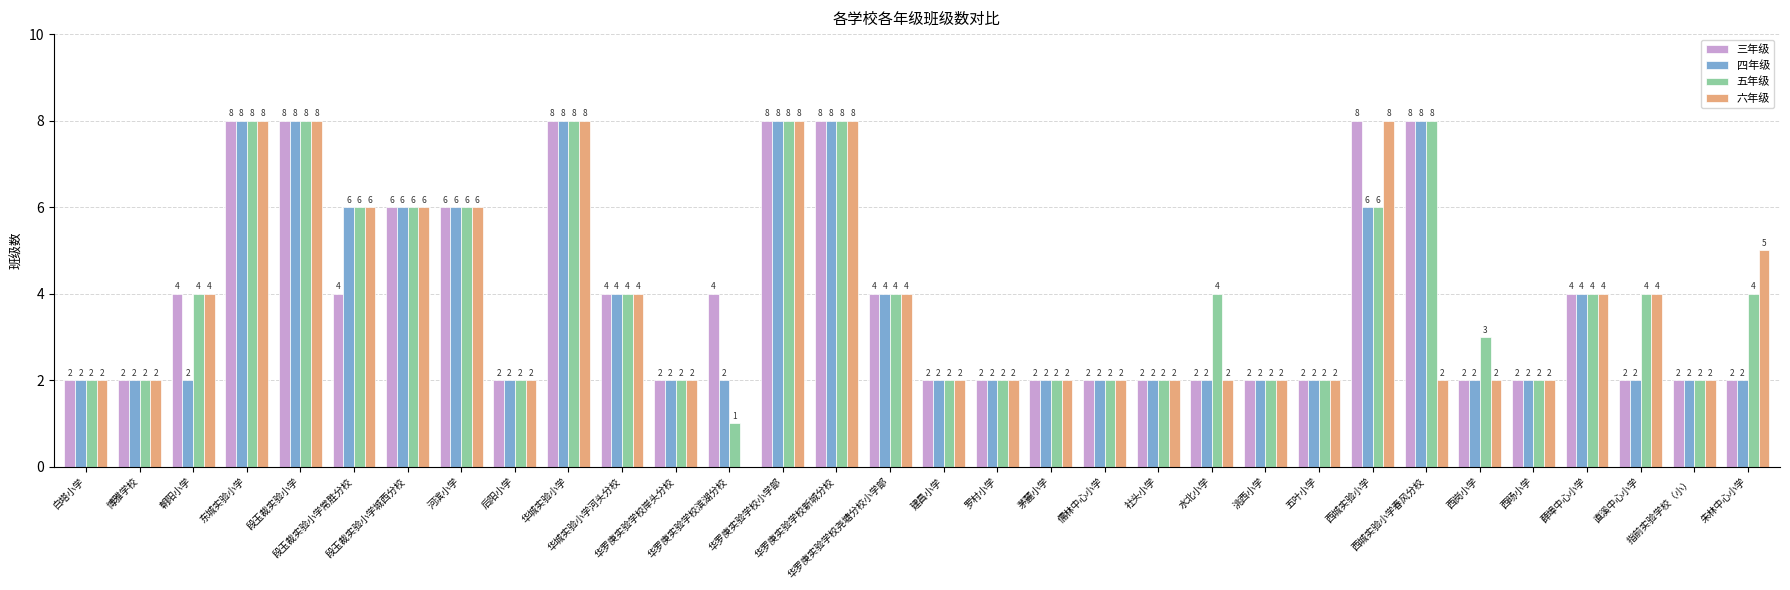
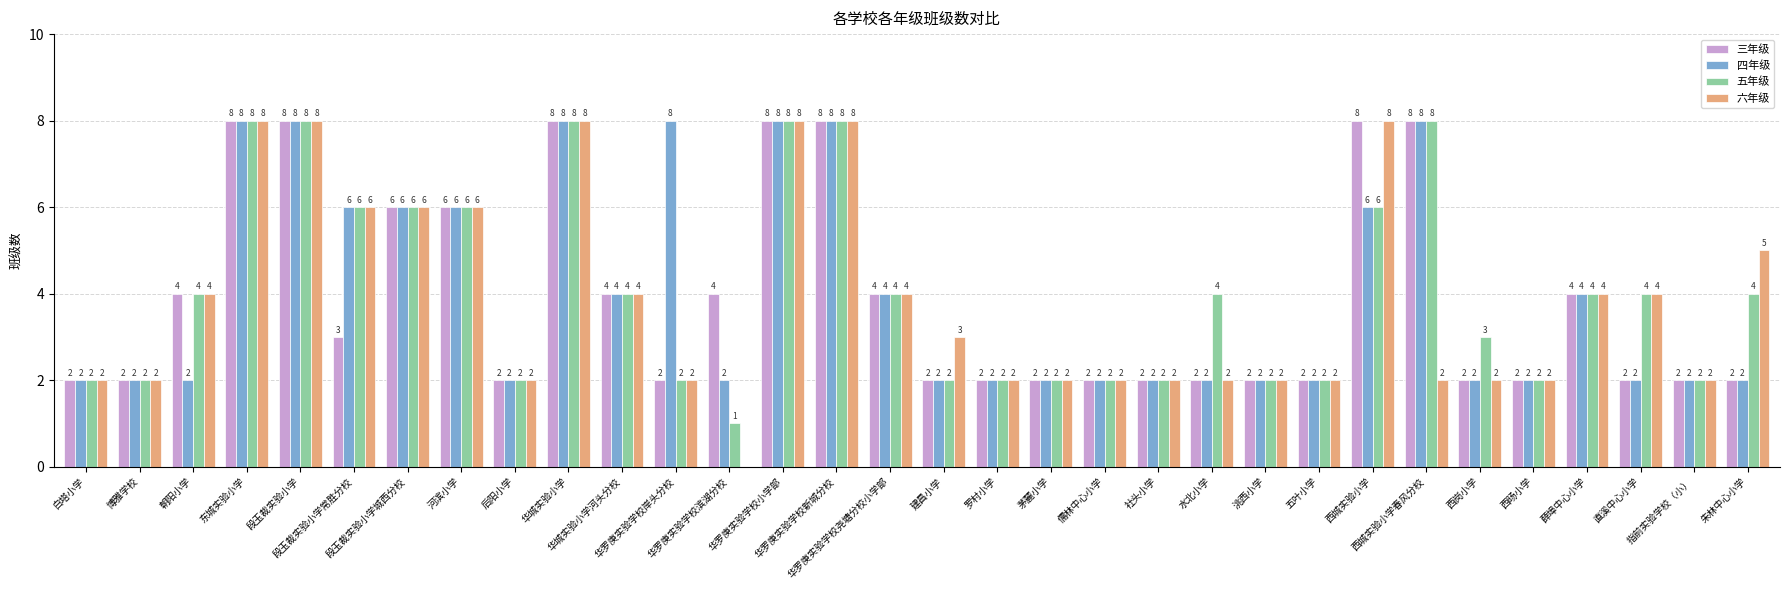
  {
    "三年级": {
      "白塔小学": 2,
      "博雅学校": 2,
      "朝阳小学": 4,
      "东城实验小学": 8,
      "段玉裁实验小学": 8,
-     "段玉裁实验小学常胜分校": 4,
+     "段玉裁实验小学常胜分校": 3,
      "段玉裁实验小学城西分校": 6,
      "河滨小学": 6,
      "后阳小学": 2,
      "华城实验小学": 8,
      "华城实验小学河头分校": 4,
      "华罗庚实验学校岸头分校": 2,
      "华罗庚实验学校滨湖分校": 4,
      "华罗庚实验学校小学部": 8,
      "华罗庚实验学校新城分校": 8,
      "华罗庚实验学校尧塘分校小学部": 4,
      "建昌小学": 2,
      "罗村小学": 2,
      "茅麓小学": 2,
      "儒林中心小学": 2,
      "社头小学": 2,
      "水北小学": 2,
      "洮西小学": 2,
      "五叶小学": 2,
      "西城实验小学": 8,
      "西城实验小学春风分校": 8,
      "西岗小学": 2,
      "西旸小学": 2,
      "薛埠中心小学": 4,
      "直溪中心小学": 2,
      "指前实验学校（小）": 2,
      "朱林中心小学": 2
    },
    "四年级": {
      "白塔小学": 2,
      "博雅学校": 2,
      "朝阳小学": 2,
      "东城实验小学": 8,
      "段玉裁实验小学": 8,
      "段玉裁实验小学常胜分校": 6,
      "段玉裁实验小学城西分校": 6,
      "河滨小学": 6,
      "后阳小学": 2,
      "华城实验小学": 8,
      "华城实验小学河头分校": 4,
-     "华罗庚实验学校岸头分校": 2,
+     "华罗庚实验学校岸头分校": 8,
      "华罗庚实验学校滨湖分校": 2,
      "华罗庚实验学校小学部": 8,
      "华罗庚实验学校新城分校": 8,
      "华罗庚实验学校尧塘分校小学部": 4,
      "建昌小学": 2,
      "罗村小学": 2,
      "茅麓小学": 2,
      "儒林中心小学": 2,
      "社头小学": 2,
      "水北小学": 2,
      "洮西小学": 2,
      "五叶小学": 2,
      "西城实验小学": 6,
      "西城实验小学春风分校": 8,
      "西岗小学": 2,
      "西旸小学": 2,
      "薛埠中心小学": 4,
      "直溪中心小学": 2,
      "指前实验学校（小）": 2,
      "朱林中心小学": 2
    },
    "五年级": {
      "白塔小学": 2,
      "博雅学校": 2,
      "朝阳小学": 4,
      "东城实验小学": 8,
      "段玉裁实验小学": 8,
      "段玉裁实验小学常胜分校": 6,
      "段玉裁实验小学城西分校": 6,
      "河滨小学": 6,
      "后阳小学": 2,
      "华城实验小学": 8,
      "华城实验小学河头分校": 4,
      "华罗庚实验学校岸头分校": 2,
      "华罗庚实验学校滨湖分校": 1,
      "华罗庚实验学校小学部": 8,
      "华罗庚实验学校新城分校": 8,
      "华罗庚实验学校尧塘分校小学部": 4,
      "建昌小学": 2,
      "罗村小学": 2,
      "茅麓小学": 2,
      "儒林中心小学": 2,
      "社头小学": 2,
      "水北小学": 4,
      "洮西小学": 2,
      "五叶小学": 2,
      "西城实验小学": 6,
      "西城实验小学春风分校": 8,
      "西岗小学": 3,
      "西旸小学": 2,
      "薛埠中心小学": 4,
      "直溪中心小学": 4,
      "指前实验学校（小）": 2,
      "朱林中心小学": 4
    },
    "六年级": {
      "白塔小学": 2,
      "博雅学校": 2,
      "朝阳小学": 4,
      "东城实验小学": 8,
      "段玉裁实验小学": 8,
      "段玉裁实验小学常胜分校": 6,
      "段玉裁实验小学城西分校": 6,
      "河滨小学": 6,
      "后阳小学": 2,
      "华城实验小学": 8,
      "华城实验小学河头分校": 4,
      "华罗庚实验学校岸头分校": 2,
      "华罗庚实验学校小学部": 8,
      "华罗庚实验学校新城分校": 8,
      "华罗庚实验学校尧塘分校小学部": 4,
-     "建昌小学": 2,
+     "建昌小学": 3,
      "罗村小学": 2,
      "茅麓小学": 2,
      "儒林中心小学": 2,
      "社头小学": 2,
      "水北小学": 2,
      "洮西小学": 2,
      "五叶小学": 2,
      "西城实验小学": 8,
      "西城实验小学春风分校": 2,
      "西岗小学": 2,
      "西旸小学": 2,
      "薛埠中心小学": 4,
      "直溪中心小学": 4,
      "指前实验学校（小）": 2,
      "朱林中心小学": 5
    }
  }
